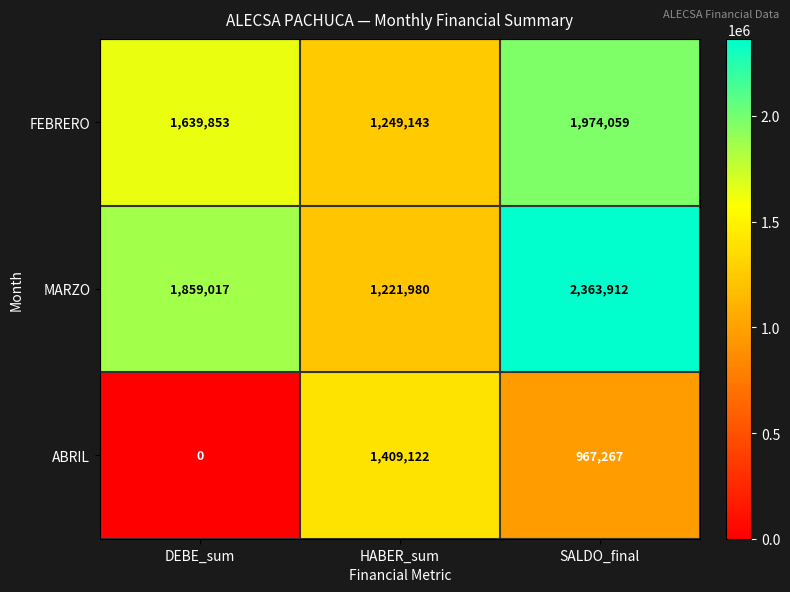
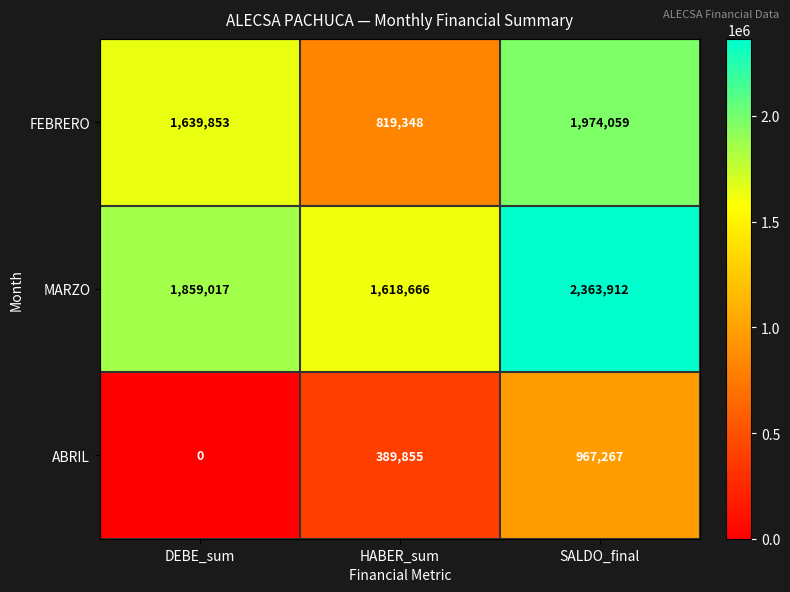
  {
    "FEBRERO": {
      "DEBE_sum": "1,639,853",
-     "HABER_sum": "1,249,143",
+     "HABER_sum": "819,348",
      "SALDO_final": "1,974,059"
    },
    "MARZO": {
      "DEBE_sum": "1,859,017",
-     "HABER_sum": "1,221,980",
+     "HABER_sum": "1,618,666",
      "SALDO_final": "2,363,912"
    },
    "ABRIL": {
      "DEBE_sum": "0",
-     "HABER_sum": "1,409,122",
+     "HABER_sum": "389,855",
      "SALDO_final": "967,267"
    }
  }
